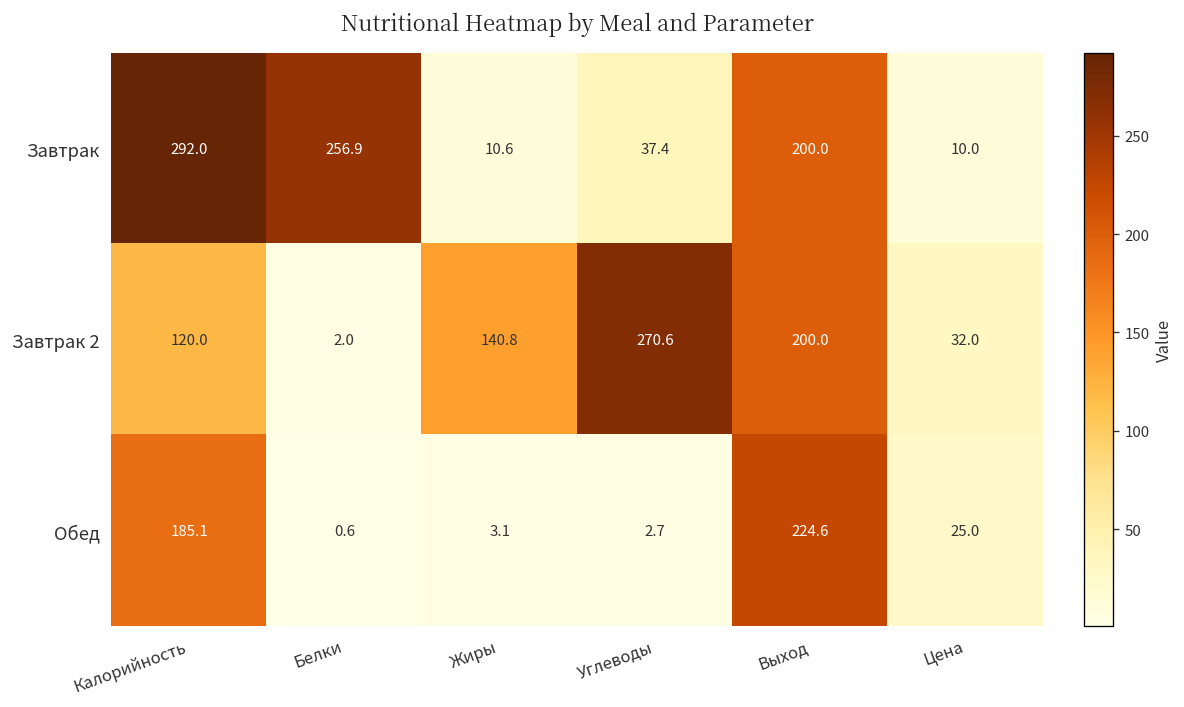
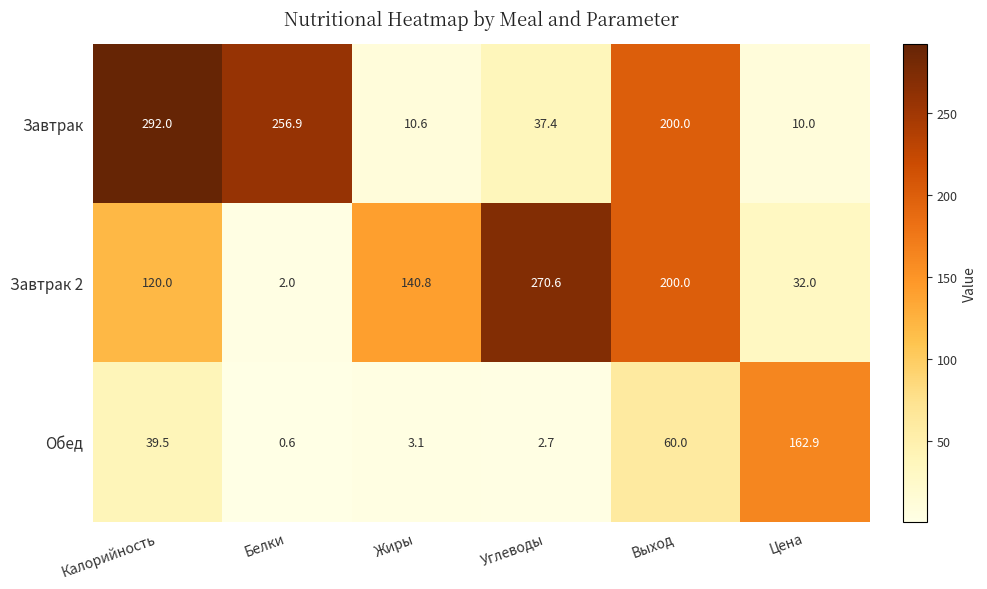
  {
    "Завтрак": {
      "Калорийность": 292.0,
      "Белки": 256.9,
      "Жиры": 10.6,
      "Углеводы": 37.4,
      "Выход": 200.0,
      "Цена": 10.0
    },
    "Завтрак 2": {
      "Калорийность": 120.0,
      "Белки": 2.0,
      "Жиры": 140.8,
      "Углеводы": 270.6,
      "Выход": 200.0,
      "Цена": 32.0
    },
    "Обед": {
-     "Калорийность": 185.1,
+     "Калорийность": 39.5,
      "Белки": 0.6,
      "Жиры": 3.1,
      "Углеводы": 2.7,
-     "Выход": 224.6,
-     "Цена": 25.0
+     "Выход": 60.0,
+     "Цена": 162.9
    }
  }
